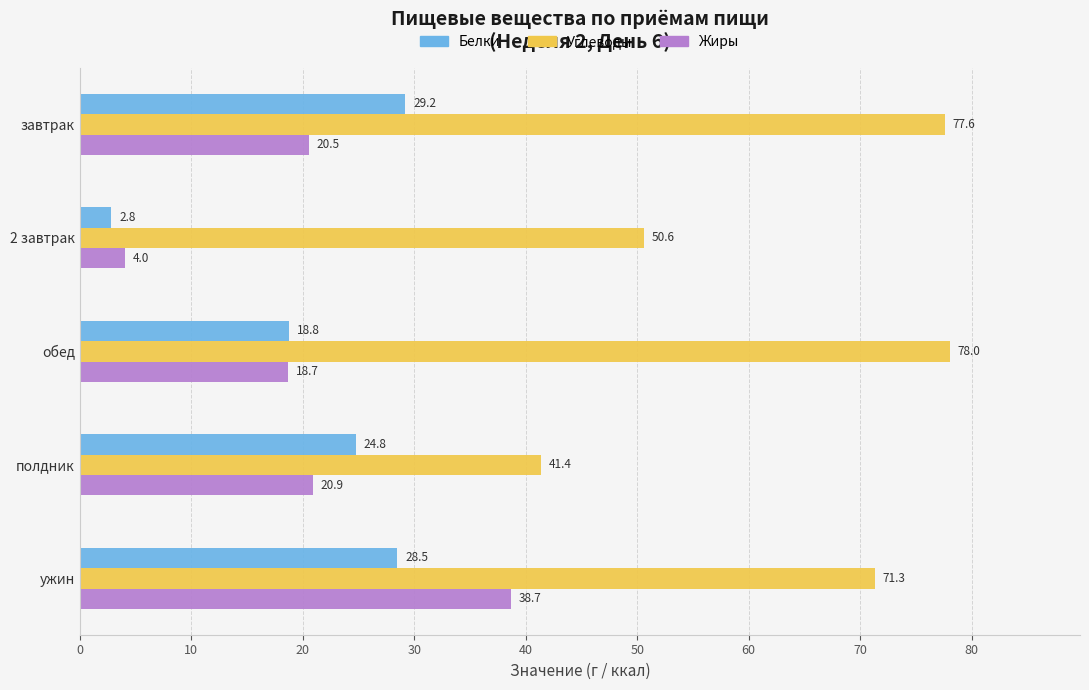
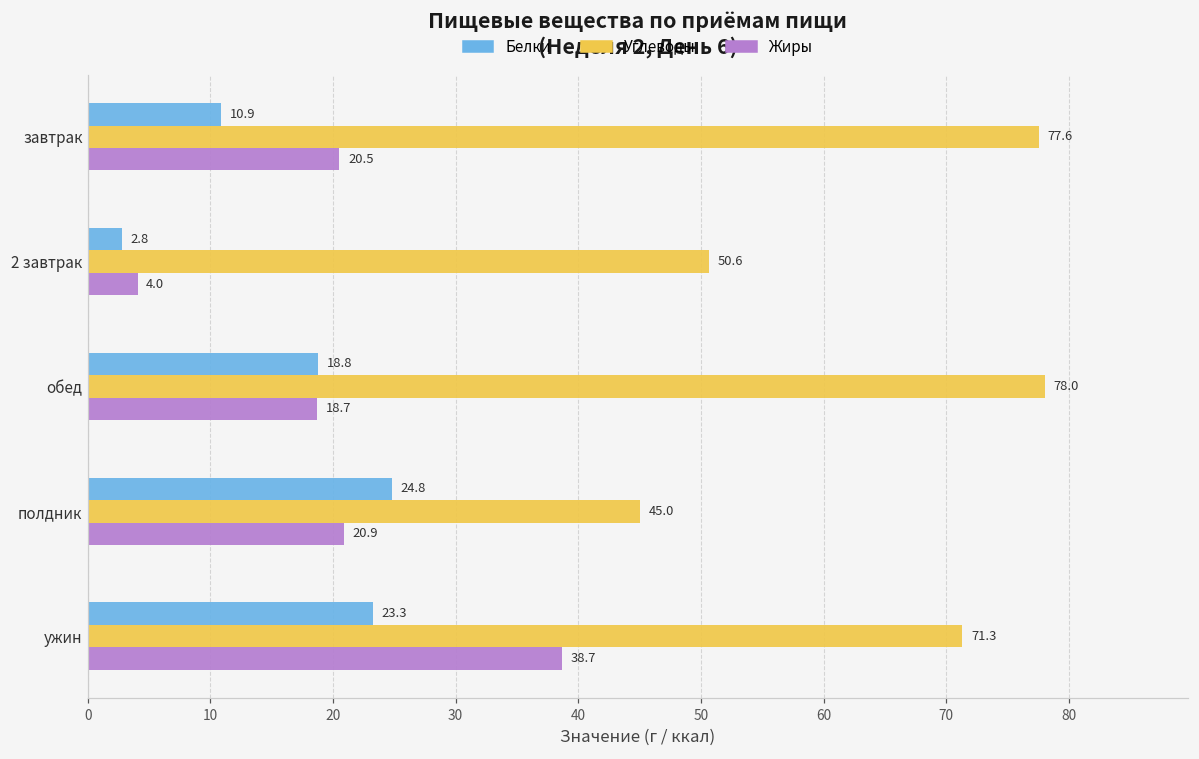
  {
    "Белки": {
-     "завтрак": 29.2,
+     "завтрак": 10.9,
      "2 завтрак": 2.8,
      "обед": 18.8,
      "полдник": 24.8,
-     "ужин": 28.5
+     "ужин": 23.3
    },
    "Углеводы": {
      "завтрак": 77.6,
      "2 завтрак": 50.6,
      "обед": 78.0,
-     "полдник": 41.4,
+     "полдник": 45.0,
      "ужин": 71.3
    },
    "Жиры": {
      "завтрак": 20.5,
      "2 завтрак": 4.0,
      "обед": 18.7,
      "полдник": 20.9,
      "ужин": 38.7
    }
  }
